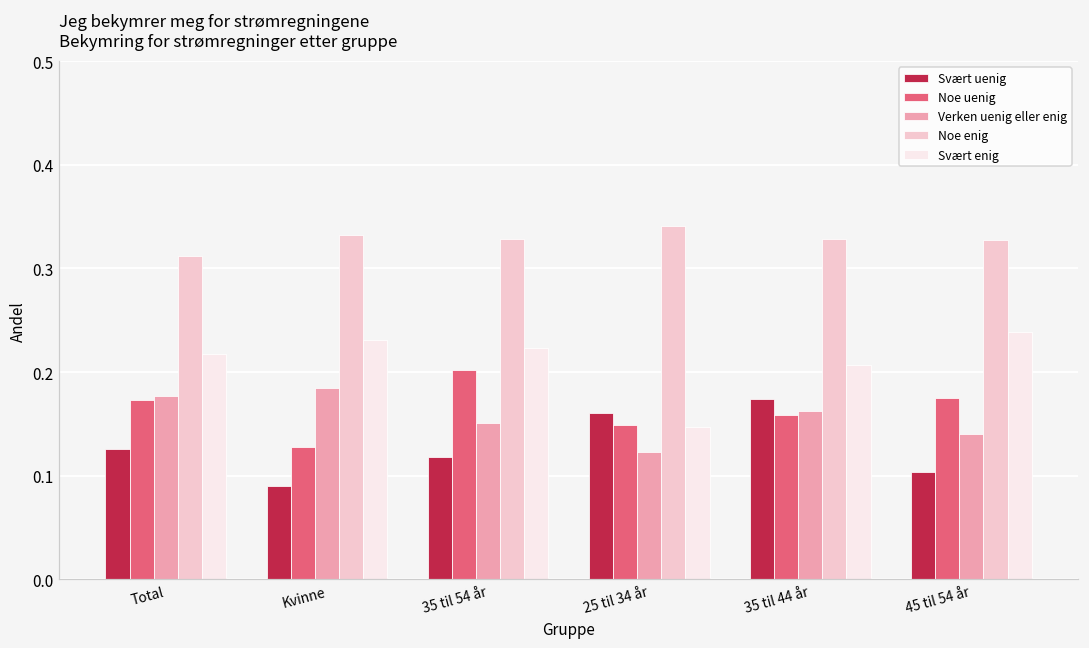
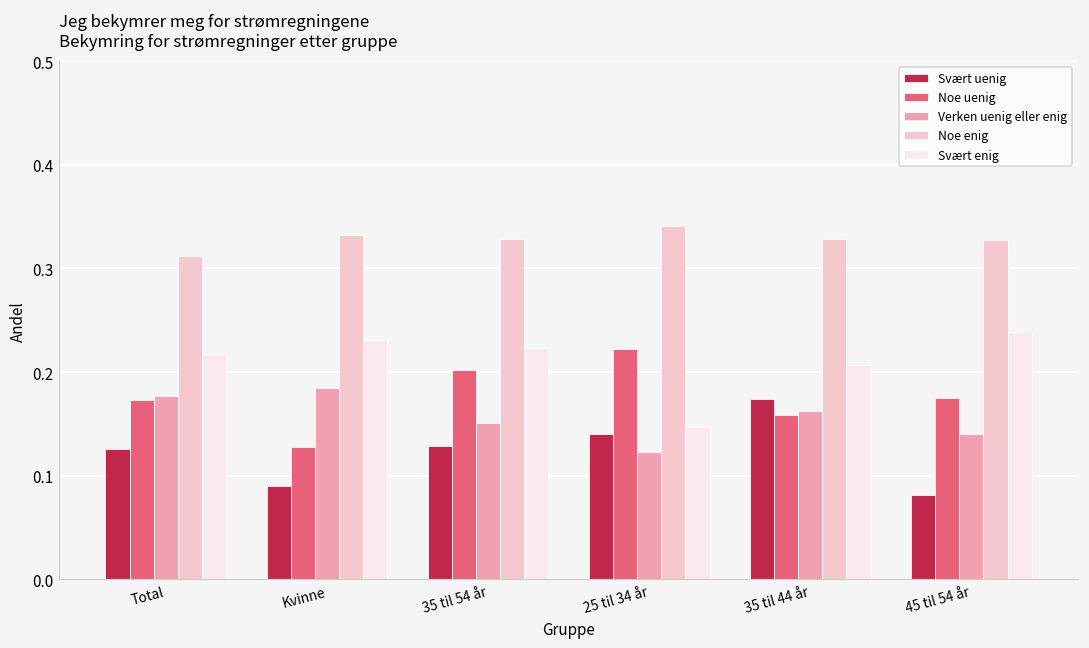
  {
    "Svært uenig": {
      "Total": 0.13,
      "Kvinne": 0.09,
-     "35 til 54 år": 0.12,
-     "25 til 34 år": 0.16,
+     "35 til 54 år": 0.13,
+     "25 til 34 år": 0.14,
      "35 til 44 år": 0.17,
-     "45 til 54 år": 0.10
+     "45 til 54 år": 0.08
    },
    "Noe uenig": {
      "Total": 0.17,
      "Kvinne": 0.13,
      "35 til 54 år": 0.20,
-     "25 til 34 år": 0.15,
+     "25 til 34 år": 0.22,
      "35 til 44 år": 0.16,
      "45 til 54 år": 0.18
    }
  }
